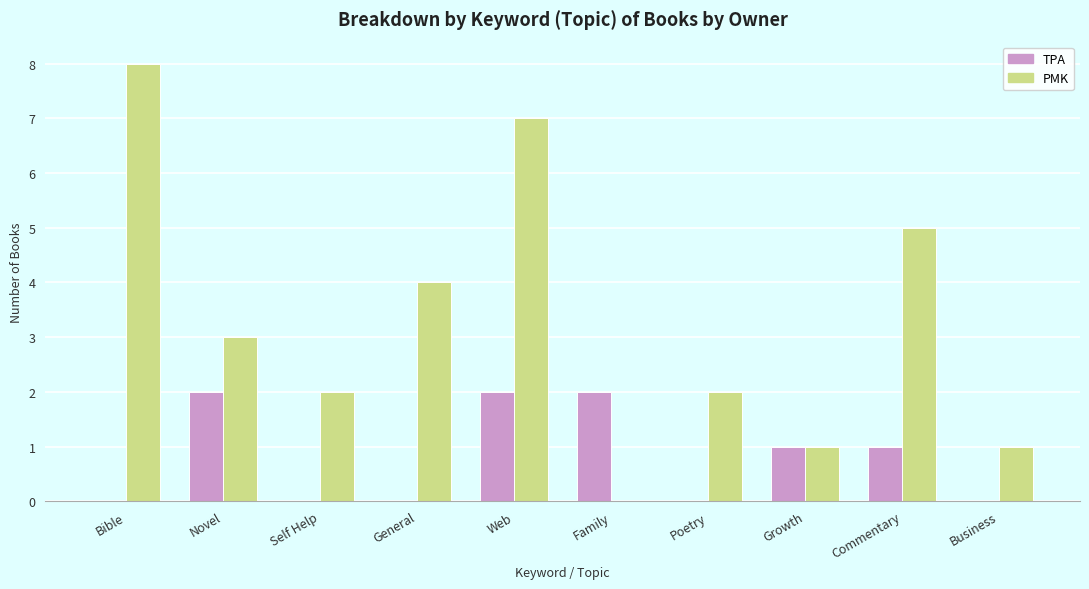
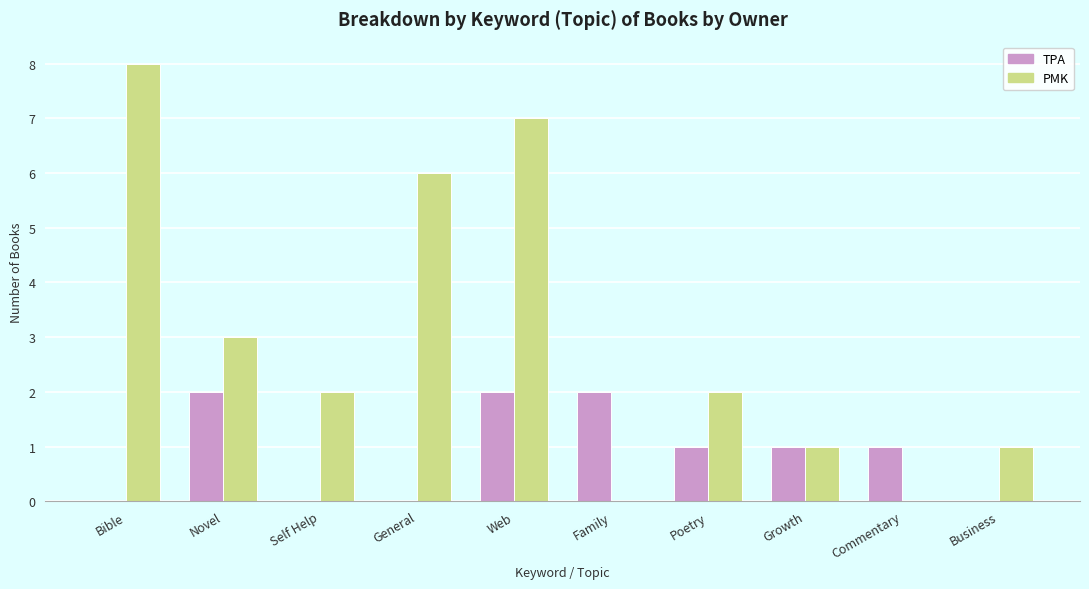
  {
    "TPA": {
      "Bible": 0,
      "Novel": 2,
      "Self Help": 0,
      "General": 0,
      "Web": 2,
      "Family": 2,
-     "Poetry": 0,
+     "Poetry": 1,
      "Growth": 1,
      "Commentary": 1,
      "Business": 0
    },
    "PMK": {
      "Bible": 8,
      "Novel": 3,
      "Self Help": 2,
-     "General": 4,
+     "General": 6,
      "Web": 7,
      "Family": 0,
      "Poetry": 2,
      "Growth": 1,
-     "Commentary": 5,
+     "Commentary": 0,
      "Business": 1
    }
  }
